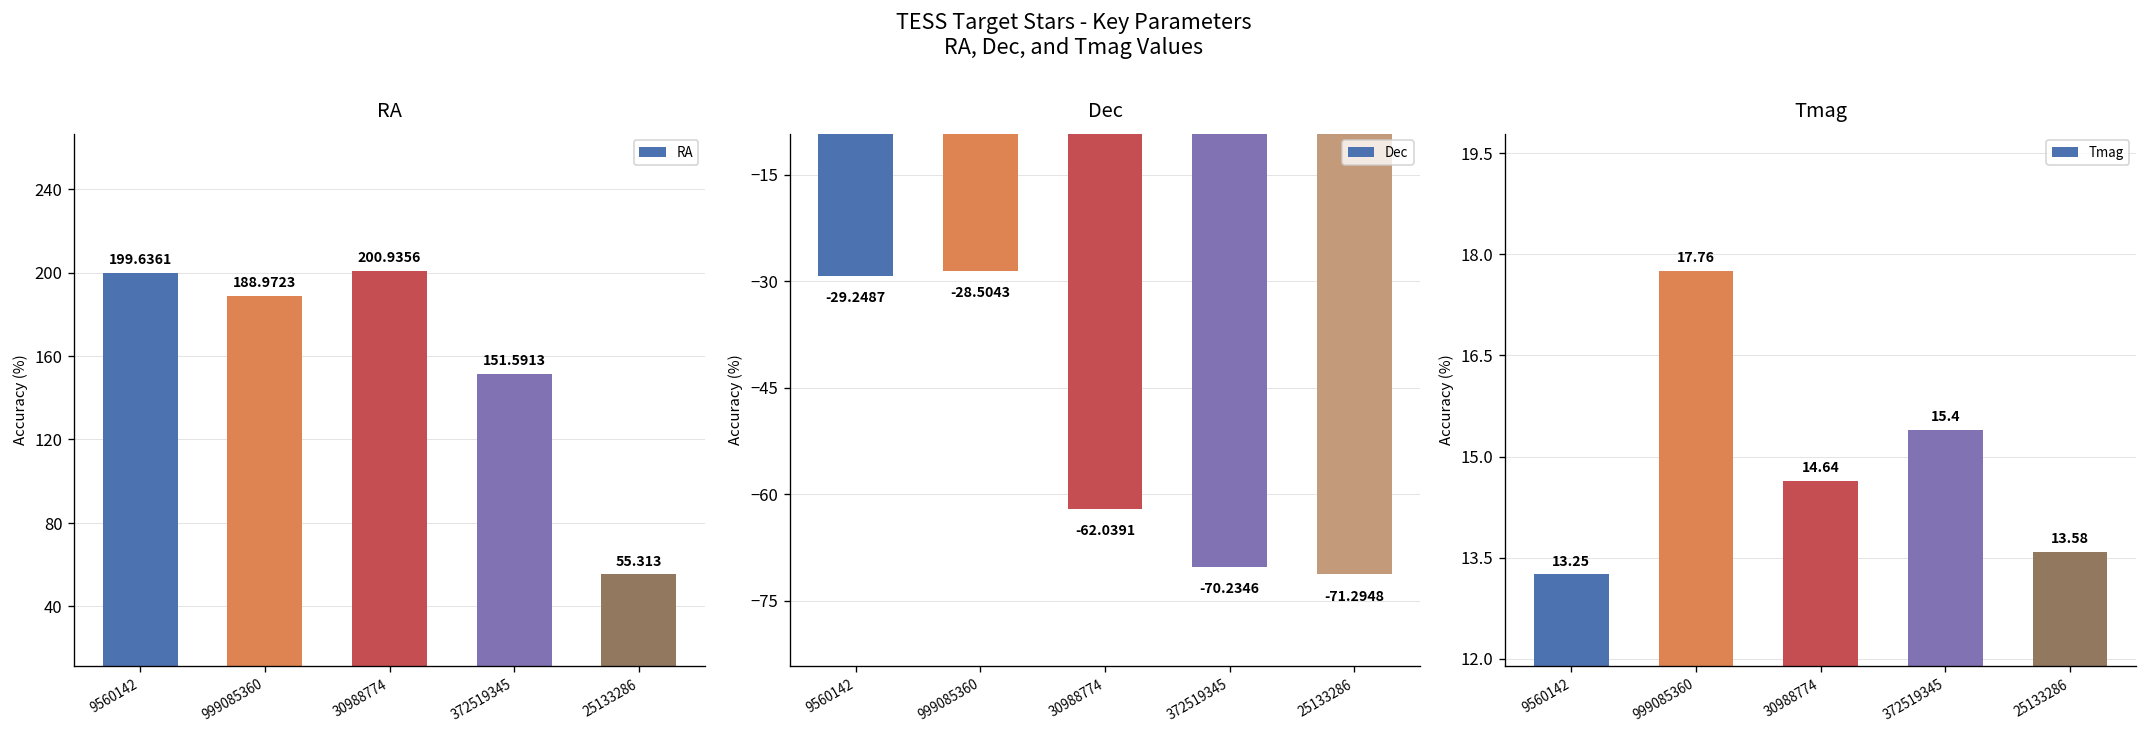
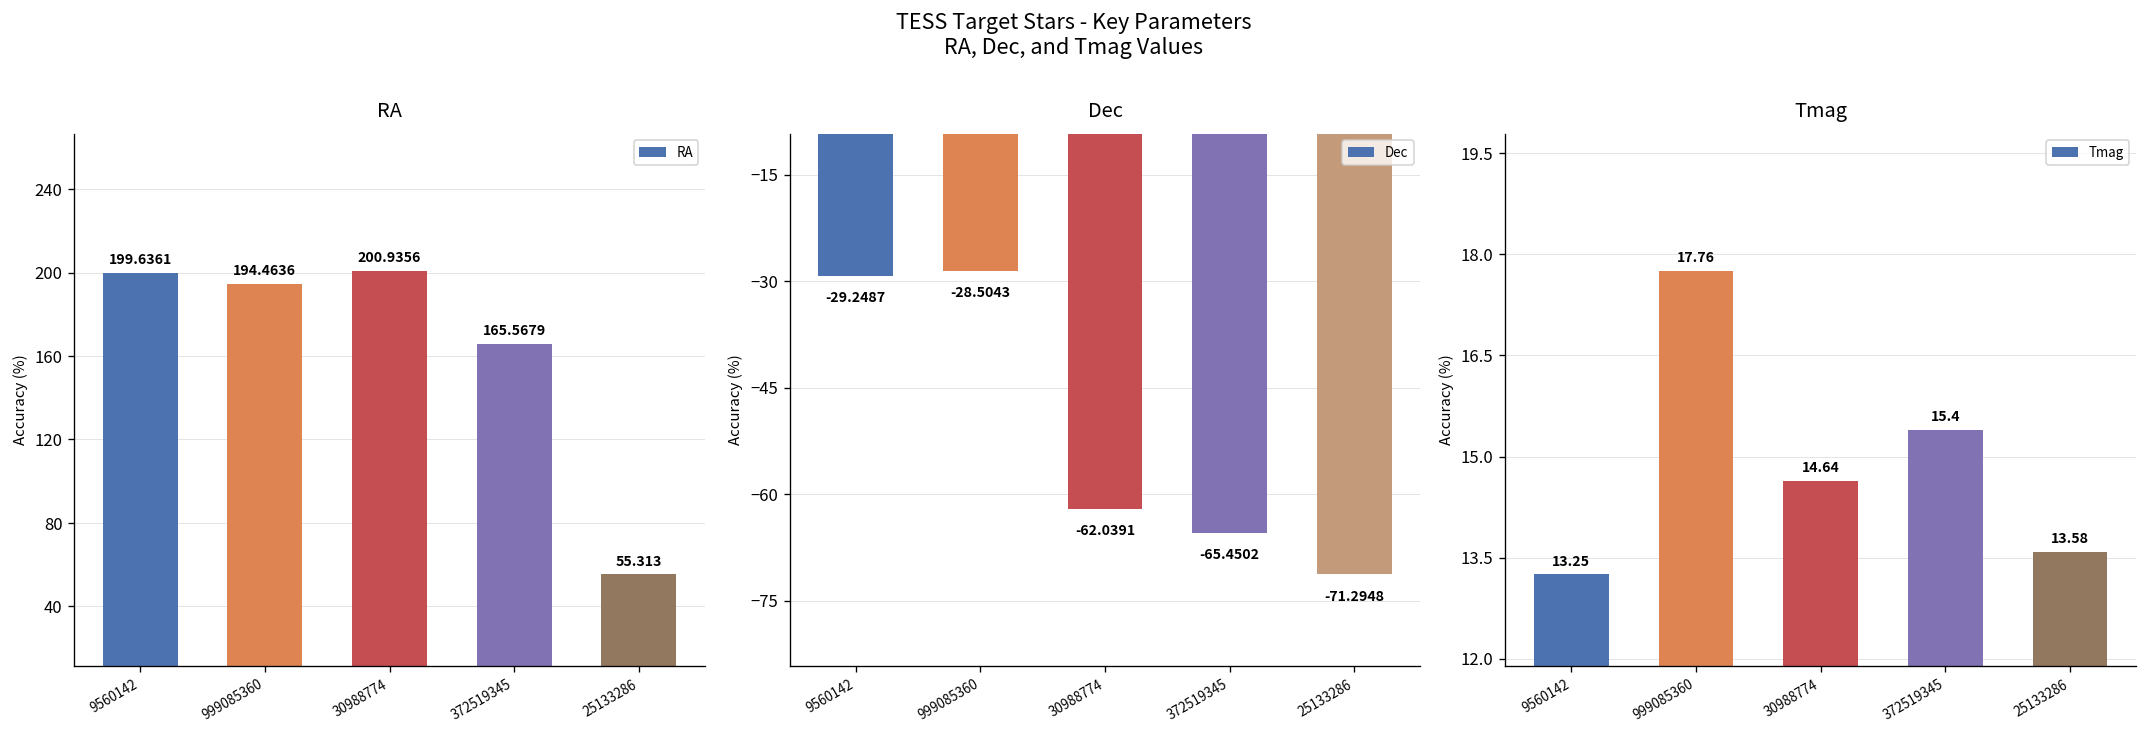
  {
    "RA": {
      "9560142": 199.6361,
-     "999085360": 188.9723,
+     "999085360": 194.4636,
      "30988774": 200.9356,
-     "372519345": 151.5913,
+     "372519345": 165.5679,
      "25133286": 55.313
    },
    "Dec": {
      "9560142": -29.2487,
      "999085360": -28.5043,
      "30988774": -62.0391,
-     "372519345": -70.2346,
+     "372519345": -65.4502,
      "25133286": -71.2948
    },
    "Tmag": {
      "9560142": 13.25,
      "999085360": 17.76,
      "30988774": 14.64,
      "372519345": 15.4,
      "25133286": 13.58
    }
  }
